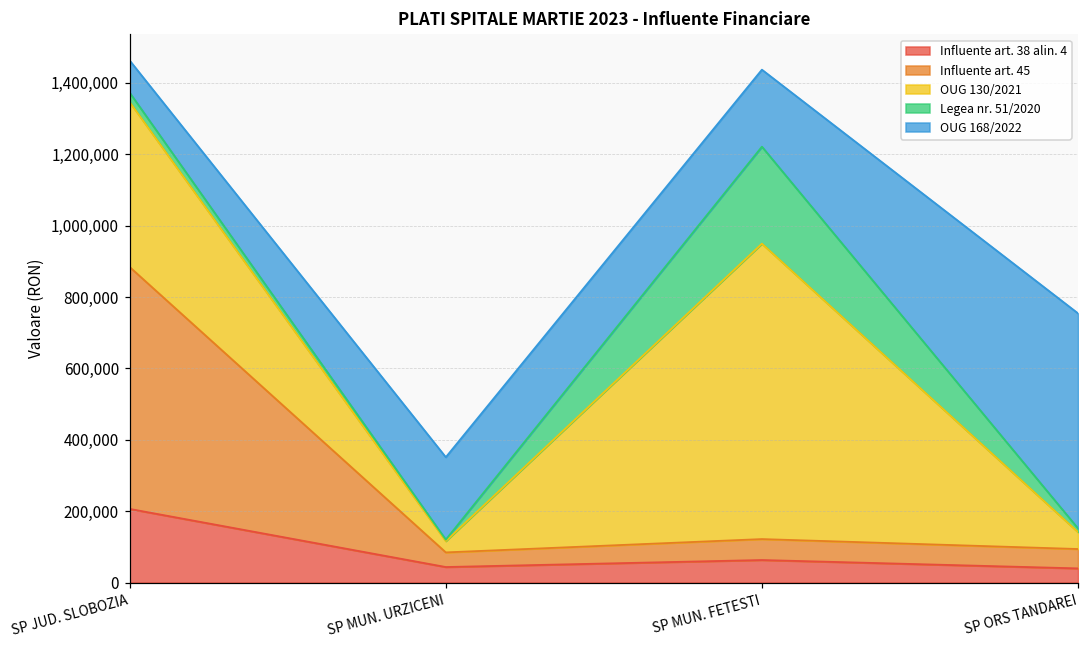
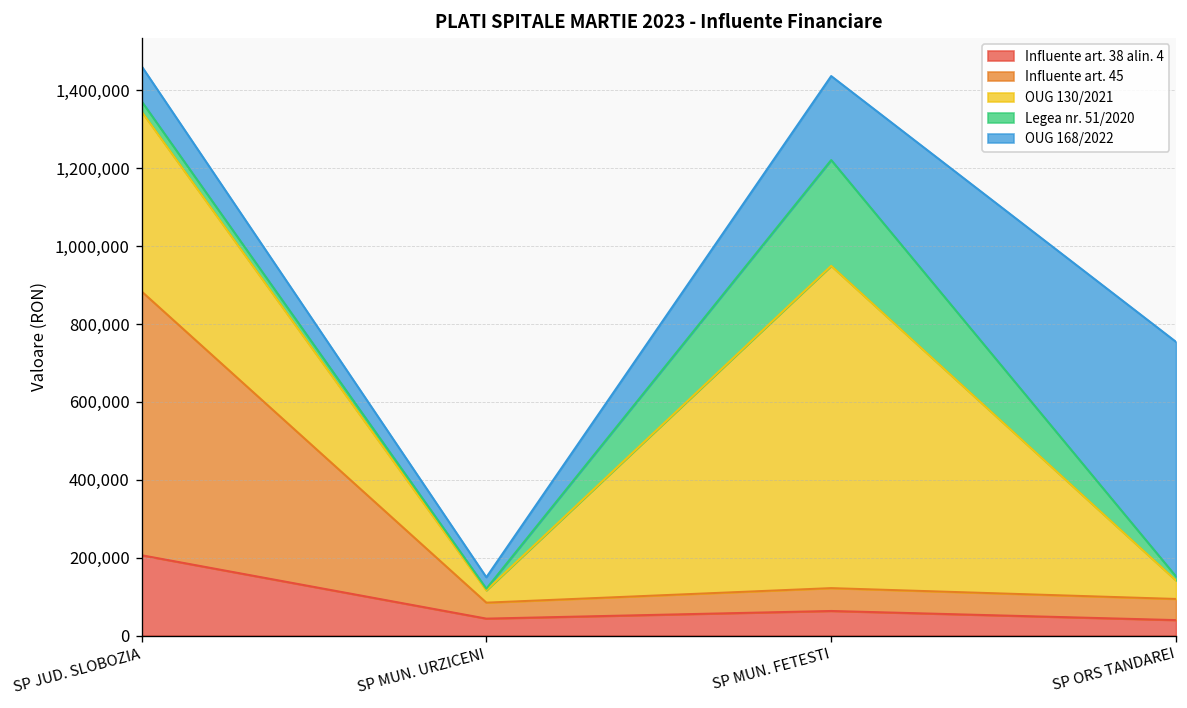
  {
    "OUG 130/2021": {
      "SP JUD. SLOBOZIA": "460,000",
      "SP MUN. FETESTI": "830,000",
      "SP ORS TANDAREI": "50,000"
    },
    "Legea nr. 51/2020": {
      "SP JUD. SLOBOZIA": "30,000",
      "SP MUN. FETESTI": "270,000",
      "SP ORS TANDAREI": "10,000"
    },
    "OUG 168/2022": {
      "SP JUD. SLOBOZIA": "90,000",
-     "SP MUN. URZICENI": "230,000",
+     "SP MUN. URZICENI": "30,000",
      "SP MUN. FETESTI": "220,000",
      "SP ORS TANDAREI": "600,000"
    }
  }
